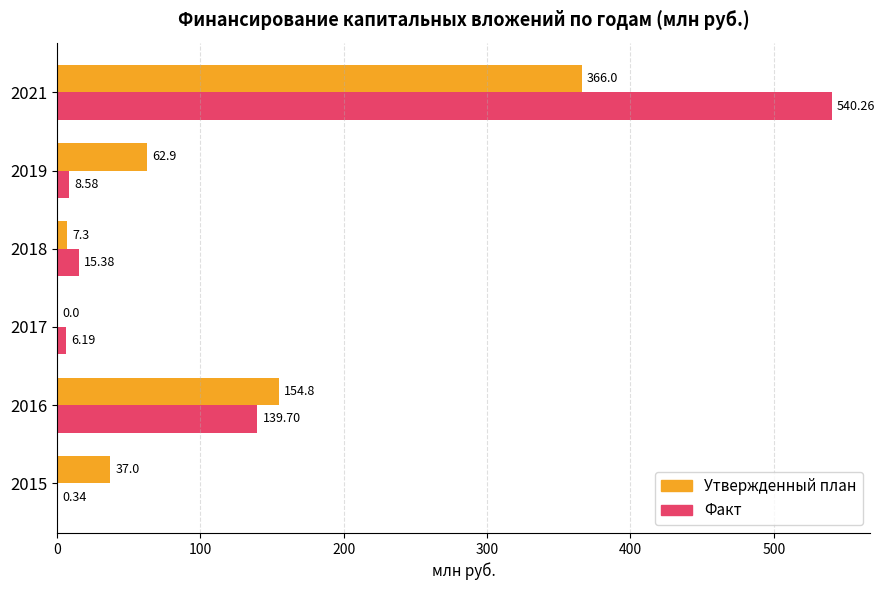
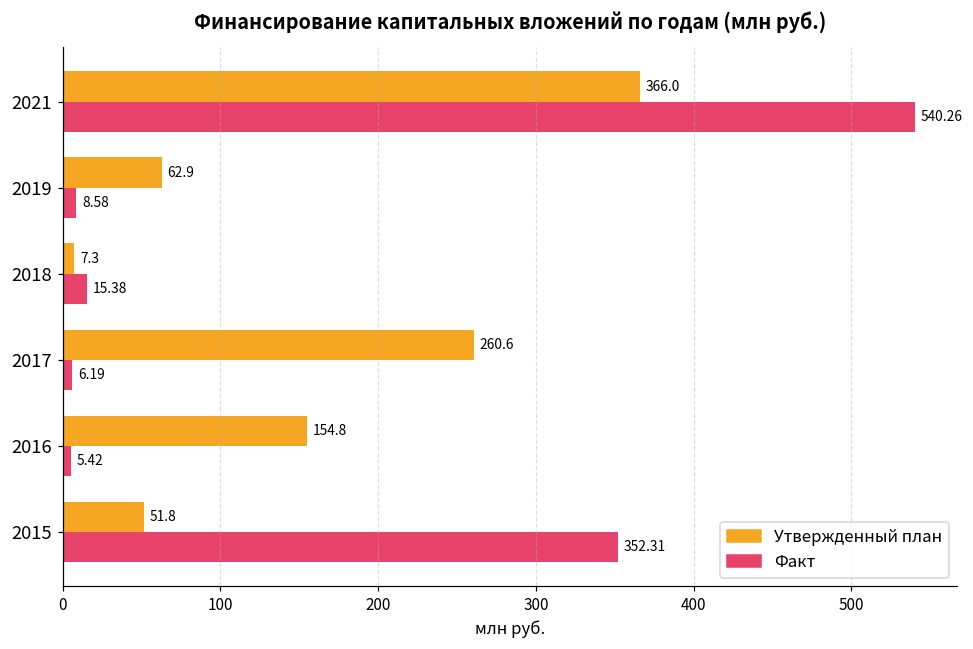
  {
    "Утвержденный план": {
      "2021": 366.0,
      "2019": 62.9,
      "2018": 7.3,
-     "2017": 0.0,
+     "2017": 260.6,
      "2016": 154.8,
-     "2015": 37.0
+     "2015": 51.8
    },
    "Факт": {
      "2021": 540.26,
      "2019": 8.58,
      "2018": 15.38,
      "2017": 6.19,
-     "2016": 139.70,
-     "2015": 0.34
+     "2016": 5.42,
+     "2015": 352.31
    }
  }
